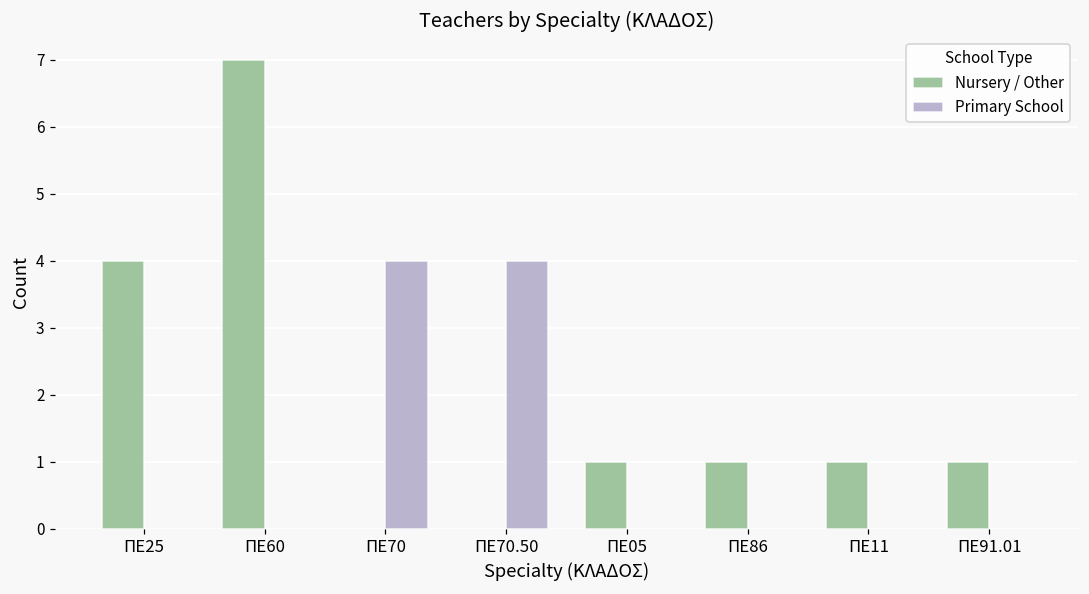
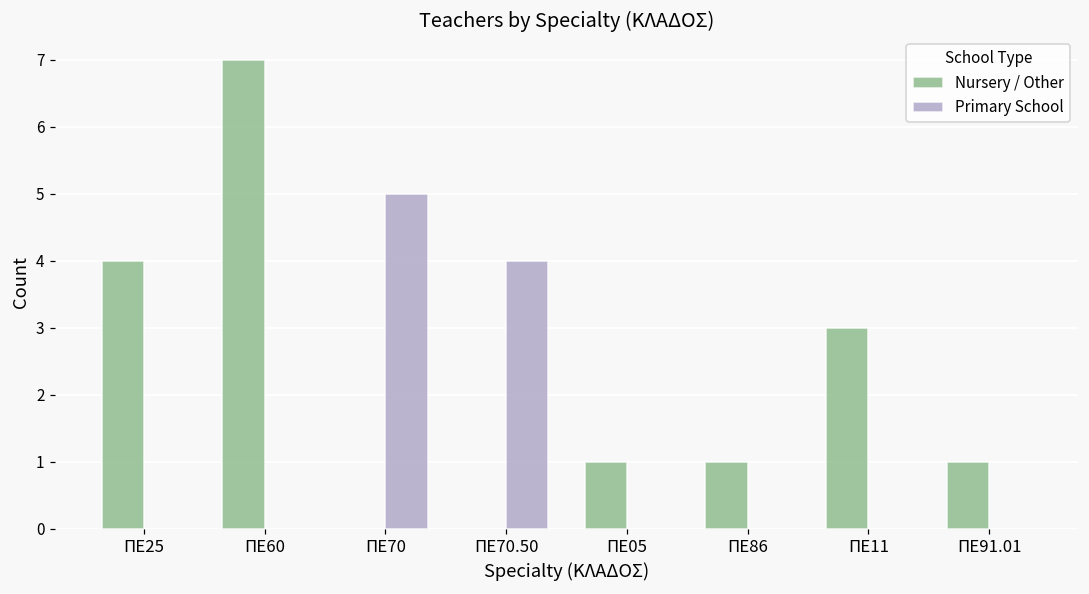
  {
    "Nursery / Other": {
      "ΠΕ25": 4,
      "ΠΕ60": 7,
      "ΠΕ70": 0,
      "ΠΕ70.50": 0,
      "ΠΕ05": 1,
      "ΠΕ86": 1,
-     "ΠΕ11": 1,
+     "ΠΕ11": 3,
      "ΠΕ91.01": 1
    },
    "Primary School": {
      "ΠΕ25": 0,
      "ΠΕ60": 0,
-     "ΠΕ70": 4,
+     "ΠΕ70": 5,
      "ΠΕ70.50": 4,
      "ΠΕ05": 0,
      "ΠΕ86": 0,
      "ΠΕ11": 0,
      "ΠΕ91.01": 0
    }
  }
